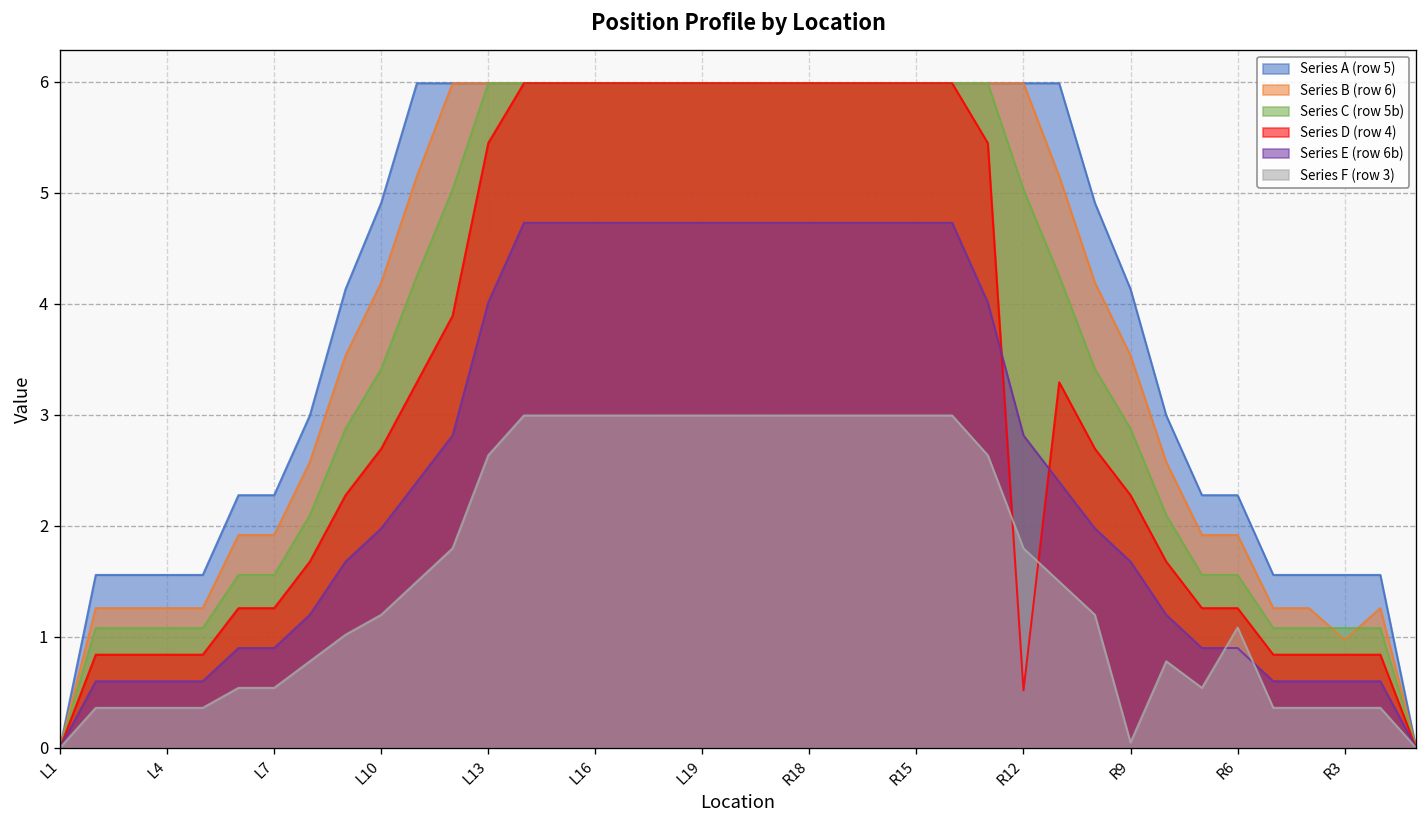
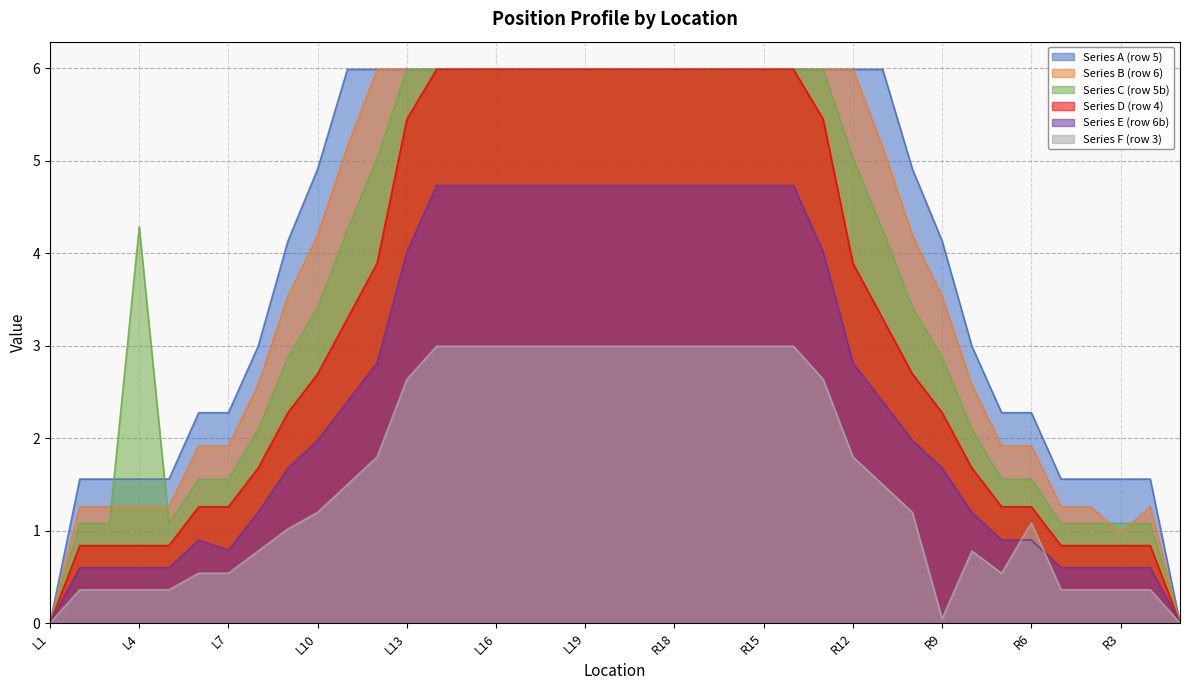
  {
    "Series A (row 5)": {
      "L4": 1.6,
      "L7": 2.3,
      "L10": 4.9,
      "R9": 4.1,
      "R6": 2.3,
      "R3": 1.6
    },
    "Series B (row 6)": {
      "L4": 1.3,
      "L7": 1.9,
      "L10": 4.2,
      "R9": 3.5,
      "R6": 1.9,
      "R3": 1.0
    },
    "Series C (row 5b)": {
-     "L4": 1.1,
+     "L4": 4.3,
      "L7": 1.6,
      "L10": 3.4,
      "R12": 5.0,
      "R9": 2.9,
      "R6": 1.6,
      "R3": 1.1
    },
    "Series D (row 4)": {
      "L4": 0.8,
      "L7": 1.3,
      "L10": 2.7,
      "L13": 5.4,
-     "R12": 0.5,
+     "R12": 3.9,
      "R9": 2.3,
      "R6": 1.3,
      "R3": 0.8
    },
    "Series E (row 6b)": {
      "L4": 0.6,
-     "L7": 0.9,
+     "L7": 0.8,
      "L10": 2.0,
      "L13": 4.0,
      "L16": 4.7,
      "L19": 4.7,
      "R18": 4.7,
      "R15": 4.7,
      "R12": 2.8,
      "R9": 1.7,
      "R6": 0.9,
      "R3": 0.6
    },
    "Series F (row 3)": {
      "L4": 0.4,
      "L7": 0.5,
      "L10": 1.2,
      "L13": 2.6,
      "L16": 3.0,
      "L19": 3.0,
      "R18": 3.0,
      "R15": 3.0,
      "R12": 1.8,
      "R9": 0.0,
      "R6": 1.1,
      "R3": 0.4
    }
  }
